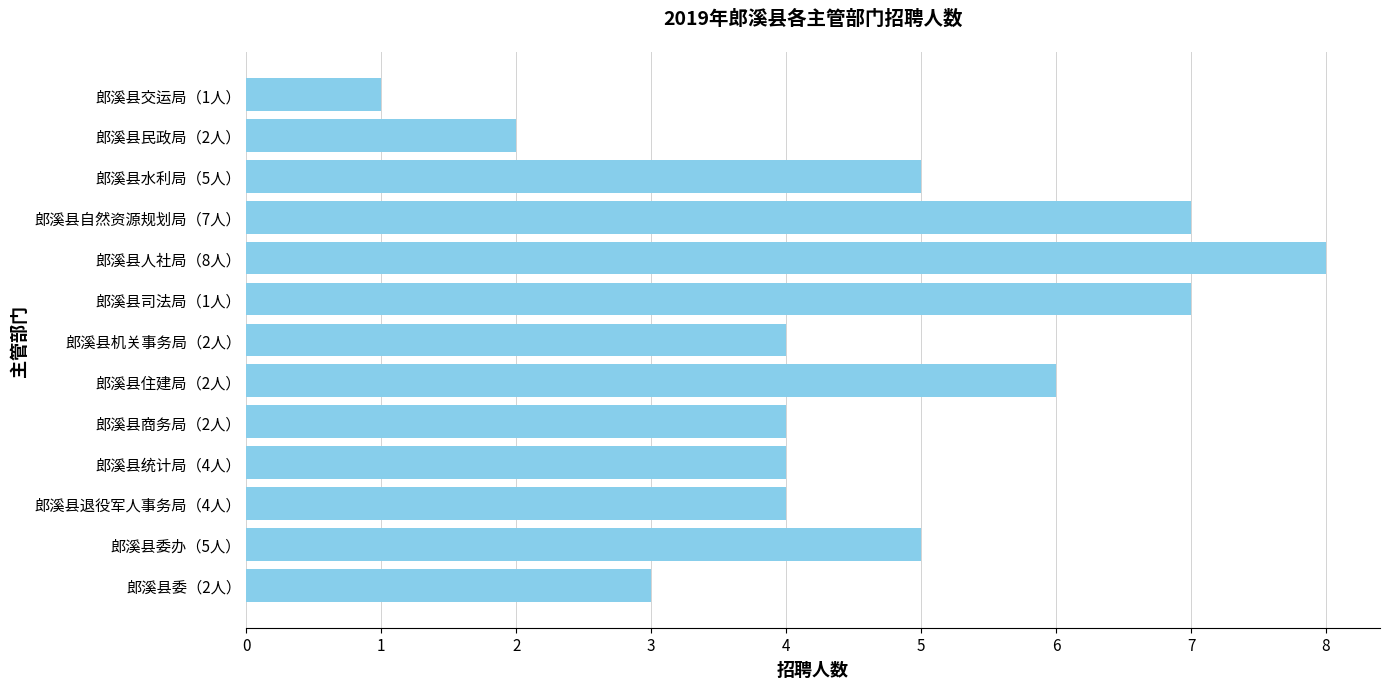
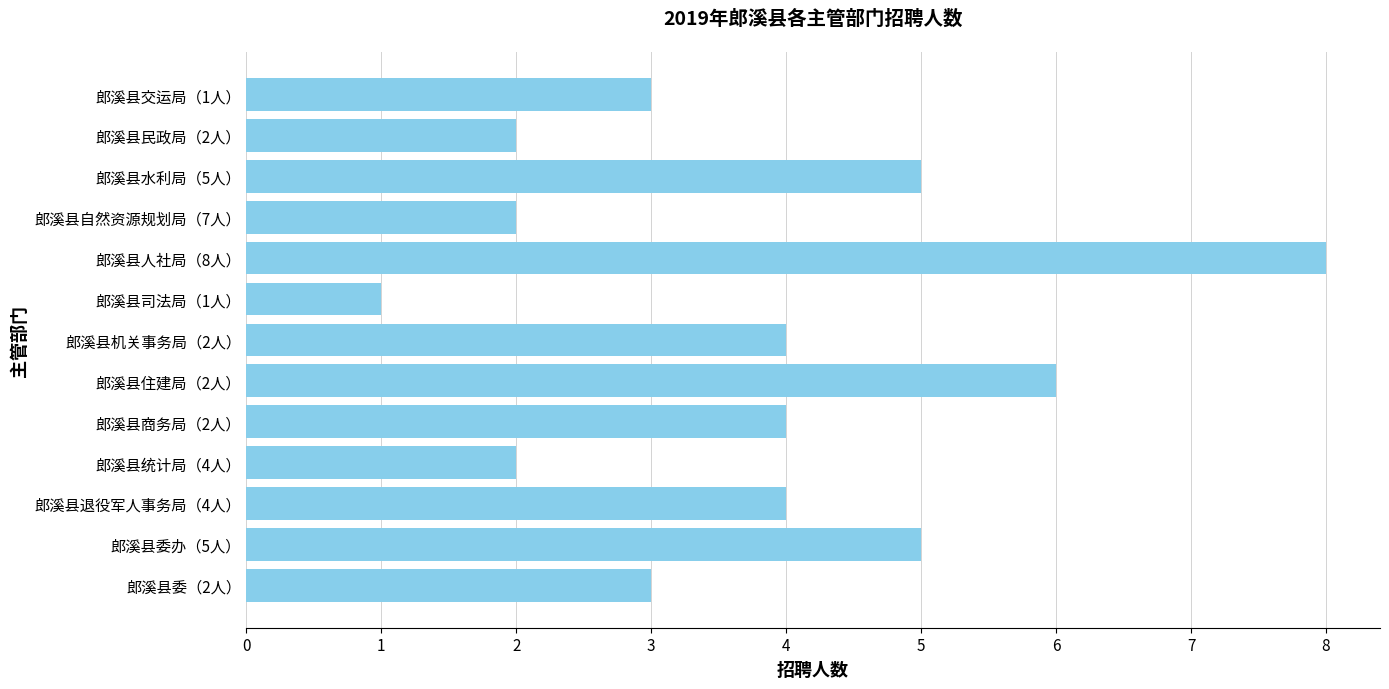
  {
-   "郎溪县交运局（1人）": 1,
+   "郎溪县交运局（1人）": 3,
    "郎溪县民政局（2人）": 2,
    "郎溪县水利局（5人）": 5,
-   "郎溪县自然资源规划局（7人）": 7,
+   "郎溪县自然资源规划局（7人）": 2,
    "郎溪县人社局（8人）": 8,
-   "郎溪县司法局（1人）": 7,
+   "郎溪县司法局（1人）": 1,
    "郎溪县机关事务局（2人）": 4,
    "郎溪县住建局（2人）": 6,
    "郎溪县商务局（2人）": 4,
-   "郎溪县统计局（4人）": 4,
+   "郎溪县统计局（4人）": 2,
    "郎溪县退役军人事务局（4人）": 4,
    "郎溪县委办（5人）": 5,
    "郎溪县委（2人）": 3
  }
